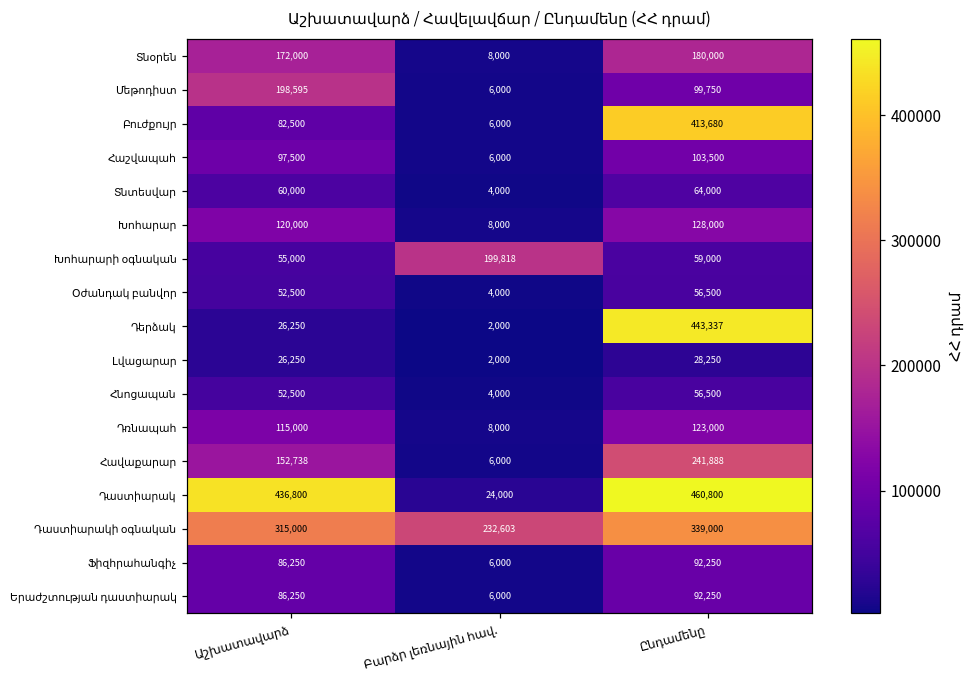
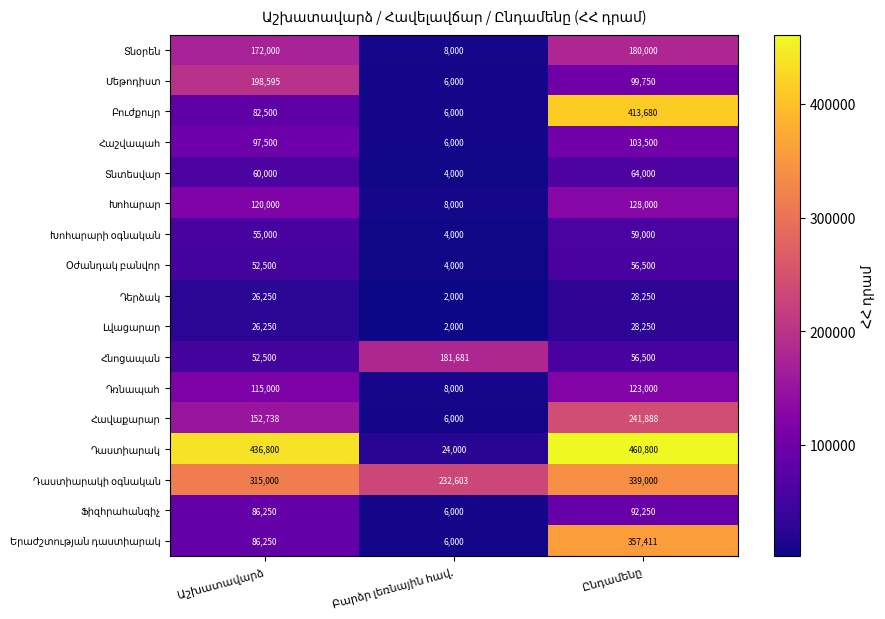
  {
    "Տնօրեն": {
      "Աշխատավարձ": "172,000",
      "Բարձր լեռնային հավ.": "8,000",
      "Ընդամենը": "180,000"
    },
    "Մեթոդիստ": {
      "Աշխատավարձ": "198,595",
      "Բարձր լեռնային հավ.": "6,000",
      "Ընդամենը": "99,750"
    },
    "Բուժքույր": {
      "Աշխատավարձ": "82,500",
      "Բարձր լեռնային հավ.": "6,000",
      "Ընդամենը": "413,680"
    },
    "Հաշվապահ": {
      "Աշխատավարձ": "97,500",
      "Բարձր լեռնային հավ.": "6,000",
      "Ընդամենը": "103,500"
    },
    "Տնտեսվար": {
      "Աշխատավարձ": "60,000",
      "Բարձր լեռնային հավ.": "4,000",
      "Ընդամենը": "64,000"
    },
    "Խոհարար": {
      "Աշխատավարձ": "120,000",
      "Բարձր լեռնային հավ.": "8,000",
      "Ընդամենը": "128,000"
    },
    "Խոհարարի օգնական": {
      "Աշխատավարձ": "55,000",
-     "Բարձր լեռնային հավ.": "199,818",
+     "Բարձր լեռնային հավ.": "4,000",
      "Ընդամենը": "59,000"
    },
    "Օժանդակ բանվոր": {
      "Աշխատավարձ": "52,500",
      "Բարձր լեռնային հավ.": "4,000",
      "Ընդամենը": "56,500"
    },
    "Դերձակ": {
      "Աշխատավարձ": "26,250",
      "Բարձր լեռնային հավ.": "2,000",
-     "Ընդամենը": "443,337"
+     "Ընդամենը": "28,250"
    },
    "Լվացարար": {
      "Աշխատավարձ": "26,250",
      "Բարձր լեռնային հավ.": "2,000",
      "Ընդամենը": "28,250"
    },
    "Հնոցապան": {
      "Աշխատավարձ": "52,500",
-     "Բարձր լեռնային հավ.": "4,000",
+     "Բարձր լեռնային հավ.": "181,681",
      "Ընդամենը": "56,500"
    },
    "Դռնապահ": {
      "Աշխատավարձ": "115,000",
      "Բարձր լեռնային հավ.": "8,000",
      "Ընդամենը": "123,000"
    },
    "Հավաքարար": {
      "Աշխատավարձ": "152,738",
      "Բարձր լեռնային հավ.": "6,000",
      "Ընդամենը": "241,888"
    },
    "Դաստիարակ": {
      "Աշխատավարձ": "436,800",
      "Բարձր լեռնային հավ.": "24,000",
      "Ընդամենը": "460,800"
    },
    "Դաստիարակի օգնական": {
      "Աշխատավարձ": "315,000",
      "Բարձր լեռնային հավ.": "232,603",
      "Ընդամենը": "339,000"
    },
    "Ֆիզհրահանգիչ": {
      "Աշխատավարձ": "86,250",
      "Բարձր լեռնային հավ.": "6,000",
      "Ընդամենը": "92,250"
    },
    "Երաժշտության դաստիարակ": {
      "Աշխատավարձ": "86,250",
      "Բարձր լեռնային հավ.": "6,000",
-     "Ընդամենը": "92,250"
+     "Ընդամենը": "357,411"
    }
  }
